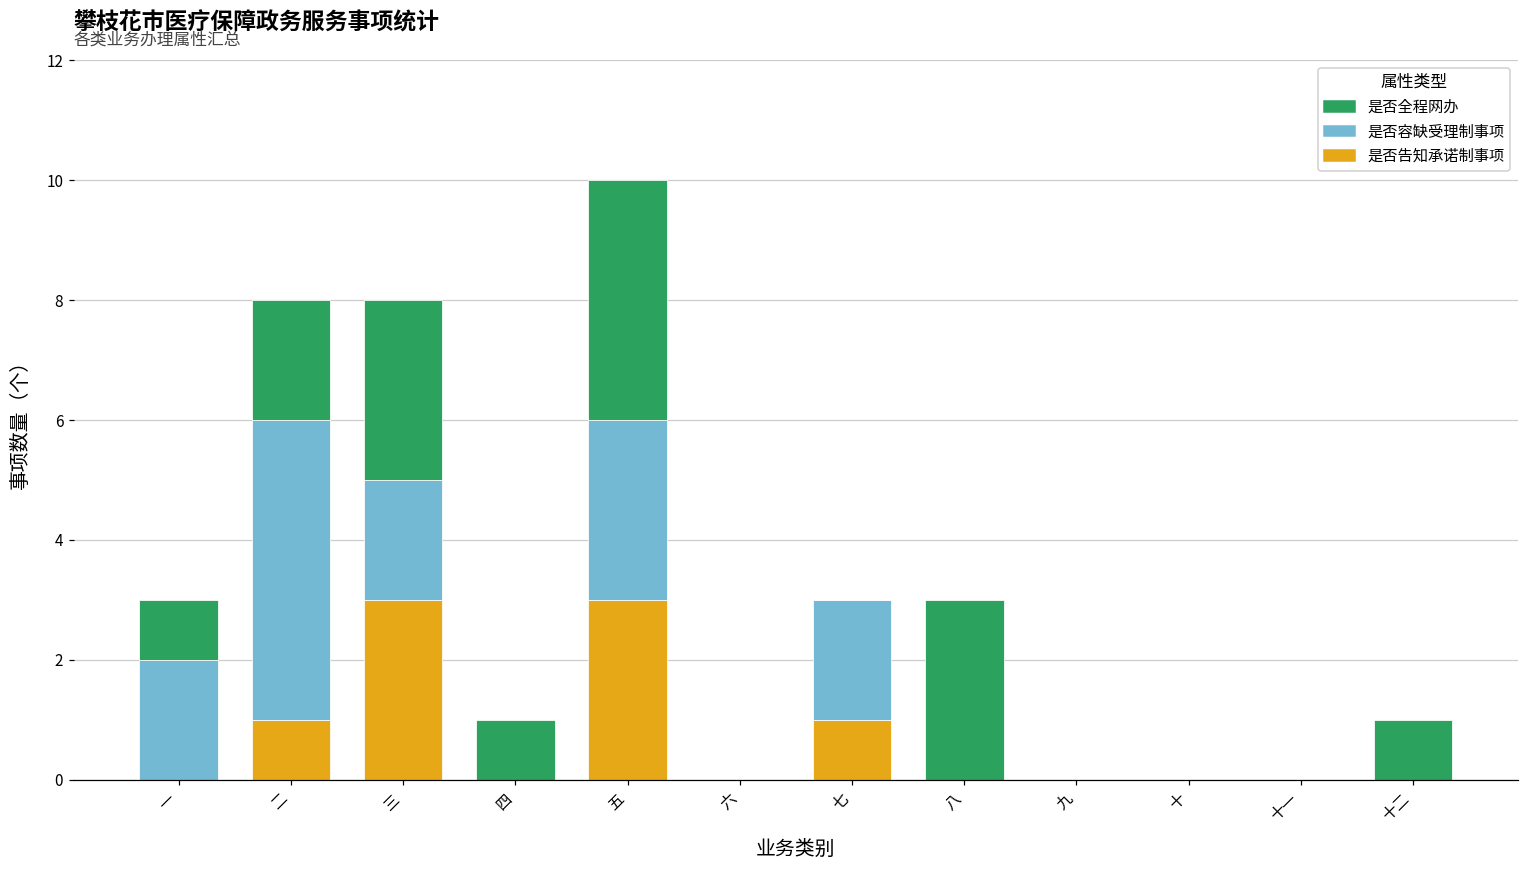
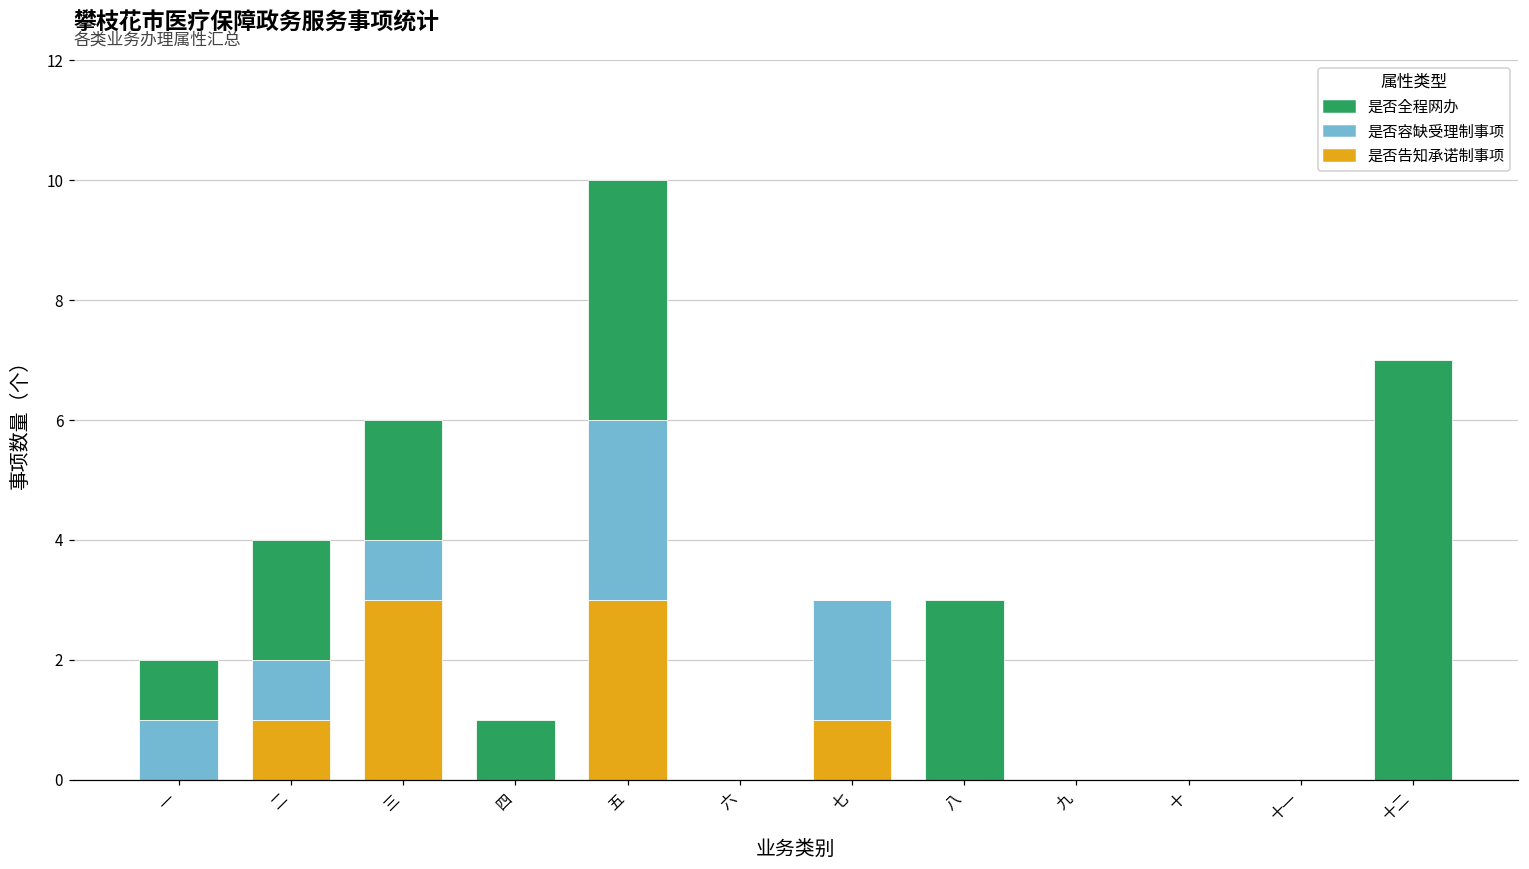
  {
    "是否告知承诺制事项": {
      "一": 0,
      "二": 1,
      "三": 3,
      "四": 0,
      "五": 3,
      "六": 0,
      "七": 1,
      "八": 0,
      "九": 0,
      "十": 0,
      "十一": 0,
      "十二": 0
    },
    "是否容缺受理制事项": {
-     "一": 2,
-     "二": 5,
-     "三": 2,
+     "一": 1,
+     "二": 1,
+     "三": 1,
      "四": 0,
      "五": 3,
      "六": 0,
      "七": 2,
      "八": 0,
      "九": 0,
      "十": 0,
      "十一": 0,
      "十二": 0
    },
    "是否全程网办": {
      "一": 1,
      "二": 2,
-     "三": 3,
+     "三": 2,
      "四": 1,
      "五": 4,
      "六": 0,
      "七": 0,
      "八": 3,
      "九": 0,
      "十": 0,
      "十一": 0,
-     "十二": 1
+     "十二": 7
    }
  }
